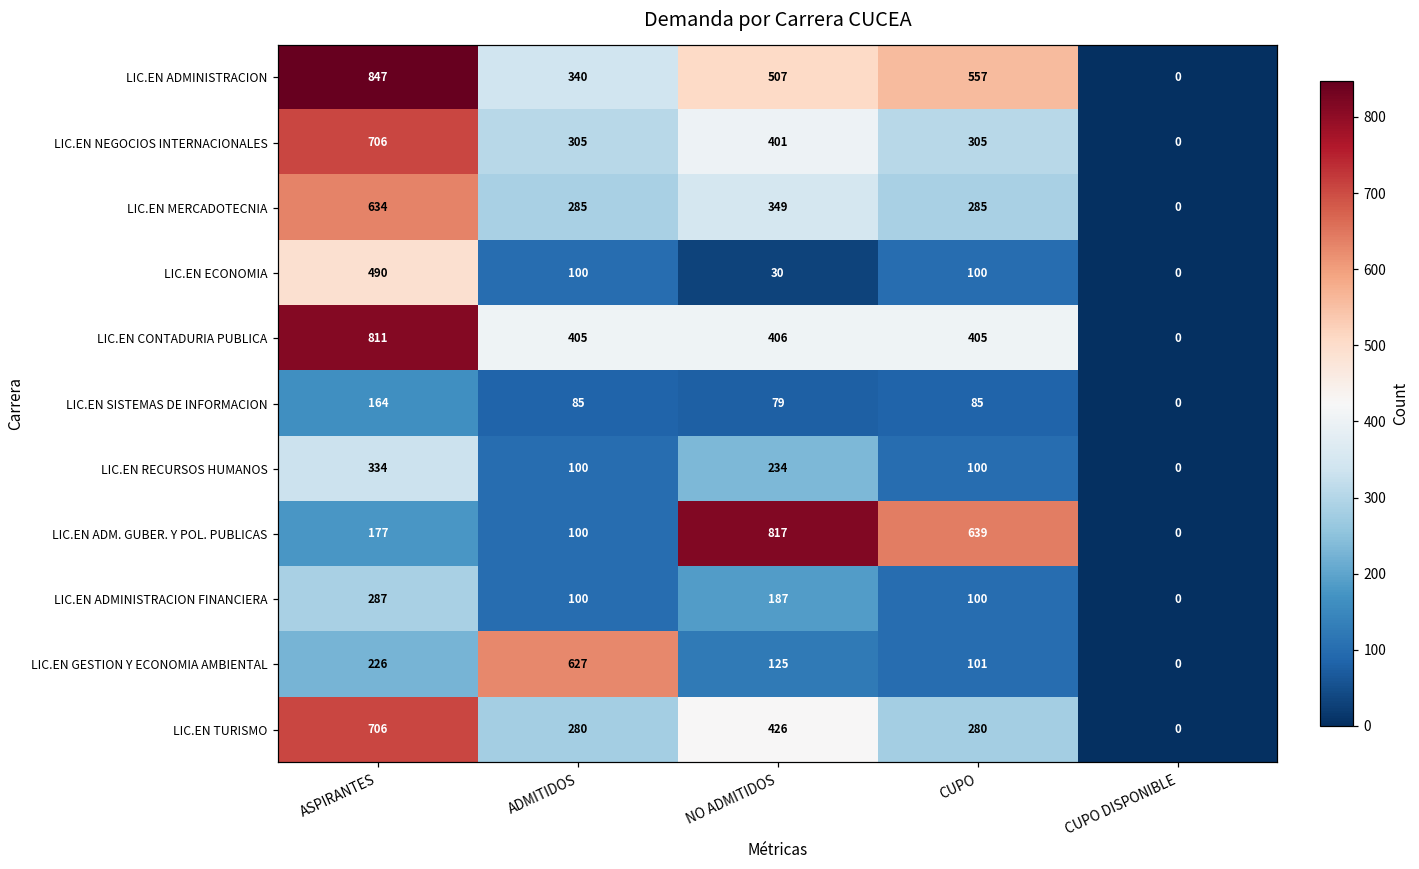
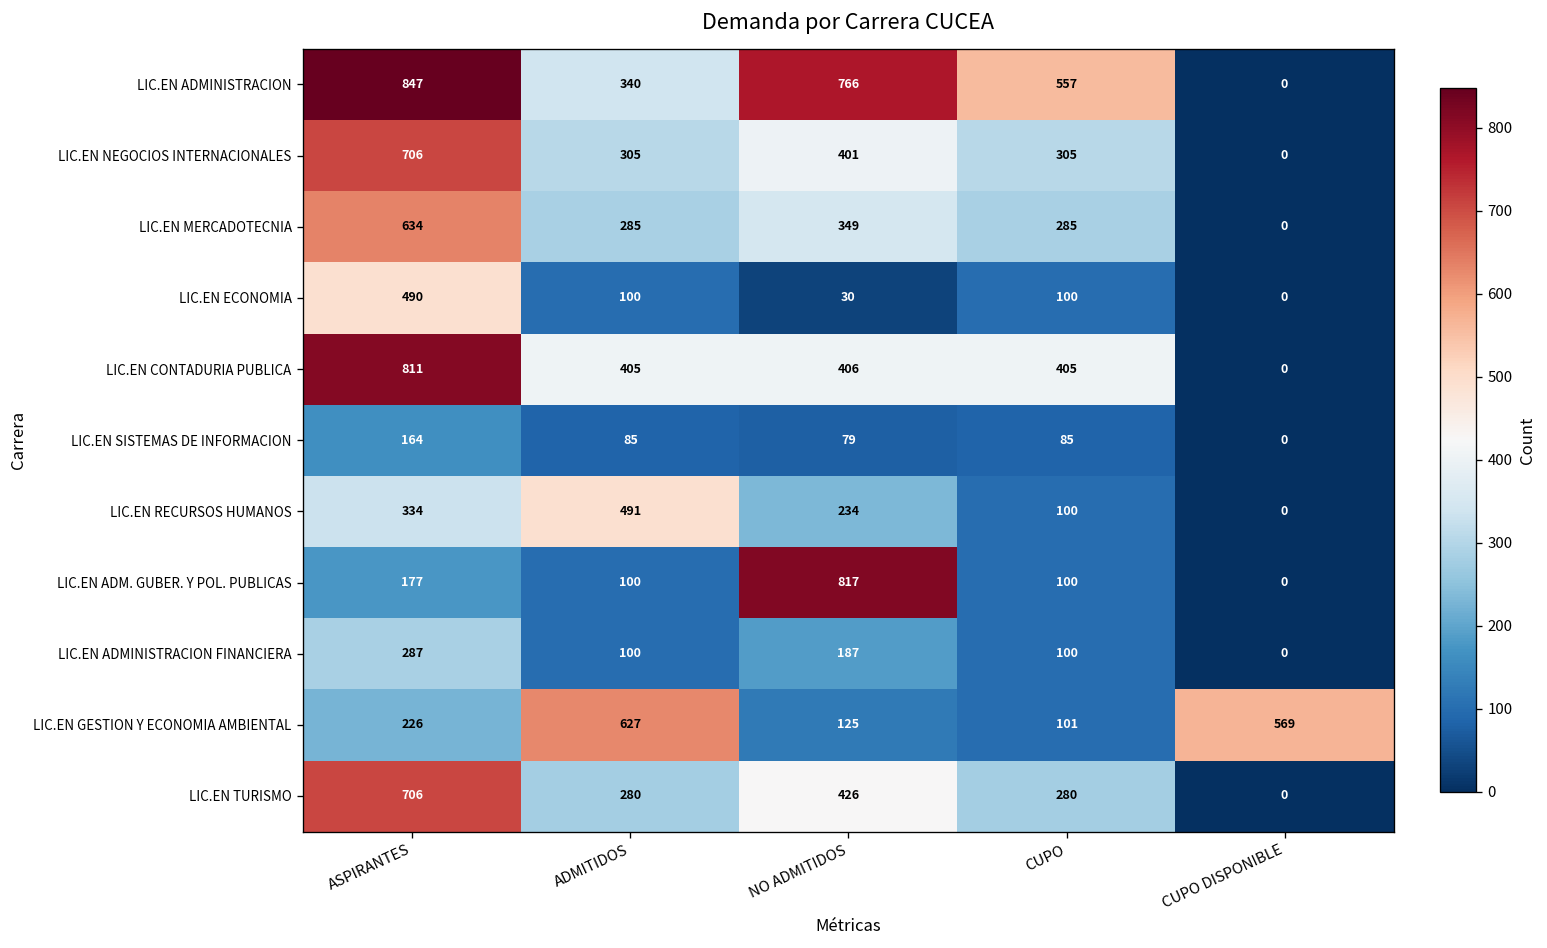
  {
    "LIC.EN ADMINISTRACION": {
      "ASPIRANTES": 847,
      "ADMITIDOS": 340,
-     "NO ADMITIDOS": 507,
+     "NO ADMITIDOS": 766,
      "CUPO": 557,
      "CUPO DISPONIBLE": 0
    },
    "LIC.EN NEGOCIOS INTERNACIONALES": {
      "ASPIRANTES": 706,
      "ADMITIDOS": 305,
      "NO ADMITIDOS": 401,
      "CUPO": 305,
      "CUPO DISPONIBLE": 0
    },
    "LIC.EN MERCADOTECNIA": {
      "ASPIRANTES": 634,
      "ADMITIDOS": 285,
      "NO ADMITIDOS": 349,
      "CUPO": 285,
      "CUPO DISPONIBLE": 0
    },
    "LIC.EN ECONOMIA": {
      "ASPIRANTES": 490,
      "ADMITIDOS": 100,
      "NO ADMITIDOS": 30,
      "CUPO": 100,
      "CUPO DISPONIBLE": 0
    },
    "LIC.EN CONTADURIA PUBLICA": {
      "ASPIRANTES": 811,
      "ADMITIDOS": 405,
      "NO ADMITIDOS": 406,
      "CUPO": 405,
      "CUPO DISPONIBLE": 0
    },
    "LIC.EN SISTEMAS DE INFORMACION": {
      "ASPIRANTES": 164,
      "ADMITIDOS": 85,
      "NO ADMITIDOS": 79,
      "CUPO": 85,
      "CUPO DISPONIBLE": 0
    },
    "LIC.EN RECURSOS HUMANOS": {
      "ASPIRANTES": 334,
-     "ADMITIDOS": 100,
+     "ADMITIDOS": 491,
      "NO ADMITIDOS": 234,
      "CUPO": 100,
      "CUPO DISPONIBLE": 0
    },
    "LIC.EN ADM. GUBER. Y POL. PUBLICAS": {
      "ASPIRANTES": 177,
      "ADMITIDOS": 100,
      "NO ADMITIDOS": 817,
-     "CUPO": 639,
+     "CUPO": 100,
      "CUPO DISPONIBLE": 0
    },
    "LIC.EN ADMINISTRACION FINANCIERA": {
      "ASPIRANTES": 287,
      "ADMITIDOS": 100,
      "NO ADMITIDOS": 187,
      "CUPO": 100,
      "CUPO DISPONIBLE": 0
    },
    "LIC.EN GESTION Y ECONOMIA AMBIENTAL": {
      "ASPIRANTES": 226,
      "ADMITIDOS": 627,
      "NO ADMITIDOS": 125,
      "CUPO": 101,
-     "CUPO DISPONIBLE": 0
+     "CUPO DISPONIBLE": 569
    },
    "LIC.EN TURISMO": {
      "ASPIRANTES": 706,
      "ADMITIDOS": 280,
      "NO ADMITIDOS": 426,
      "CUPO": 280,
      "CUPO DISPONIBLE": 0
    }
  }
